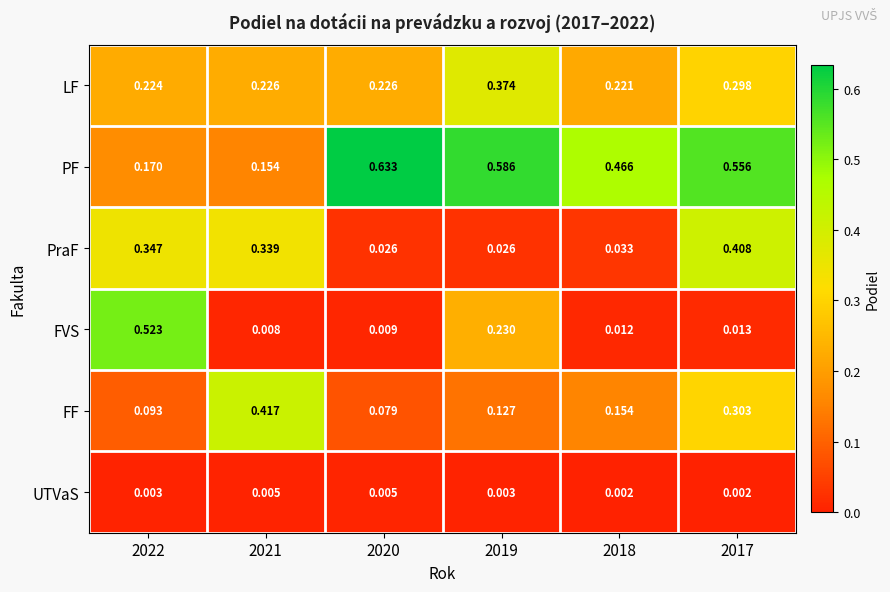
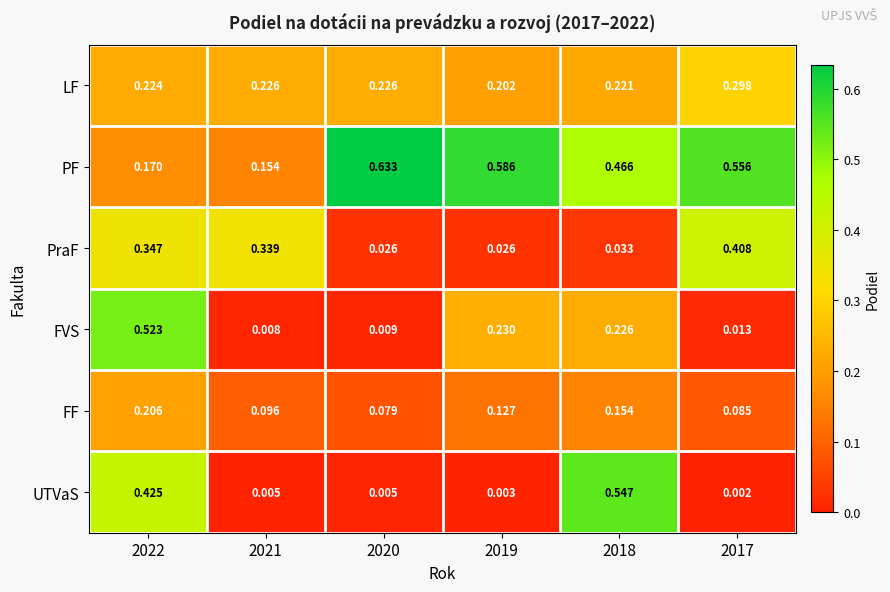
  {
    "LF": {
      "2022": 0.224,
      "2021": 0.226,
      "2020": 0.226,
-     "2019": 0.374,
+     "2019": 0.202,
      "2018": 0.221,
      "2017": 0.298
    },
    "PF": {
      "2022": 0.170,
      "2021": 0.154,
      "2020": 0.633,
      "2019": 0.586,
      "2018": 0.466,
      "2017": 0.556
    },
    "PraF": {
      "2022": 0.347,
      "2021": 0.339,
      "2020": 0.026,
      "2019": 0.026,
      "2018": 0.033,
      "2017": 0.408
    },
    "FVS": {
      "2022": 0.523,
      "2021": 0.008,
      "2020": 0.009,
      "2019": 0.230,
-     "2018": 0.012,
+     "2018": 0.226,
      "2017": 0.013
    },
    "FF": {
-     "2022": 0.093,
-     "2021": 0.417,
+     "2022": 0.206,
+     "2021": 0.096,
      "2020": 0.079,
      "2019": 0.127,
      "2018": 0.154,
-     "2017": 0.303
+     "2017": 0.085
    },
    "UTVaS": {
-     "2022": 0.003,
+     "2022": 0.425,
      "2021": 0.005,
      "2020": 0.005,
      "2019": 0.003,
-     "2018": 0.002,
+     "2018": 0.547,
      "2017": 0.002
    }
  }
